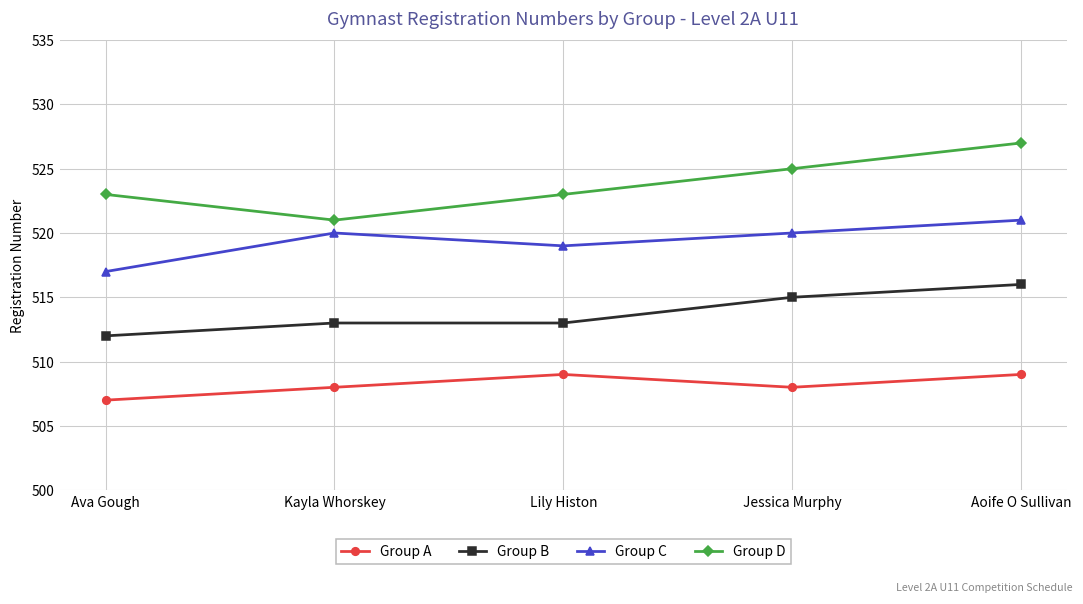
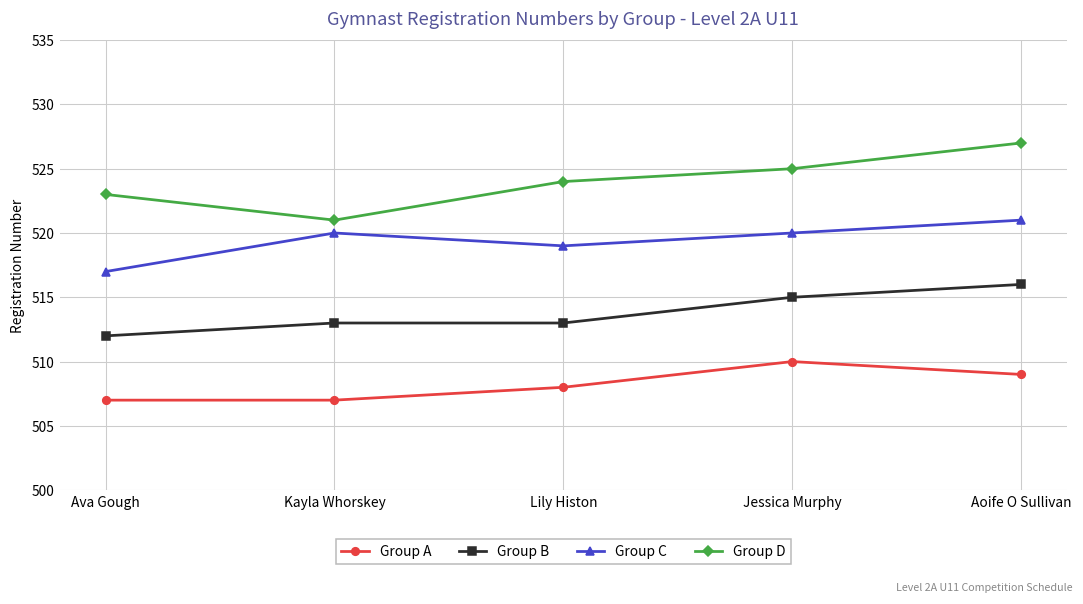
  {
    "Group A": {
      "Ava Gough": 507,
-     "Kayla Whorskey": 508,
-     "Lily Histon": 509,
-     "Jessica Murphy": 508,
+     "Kayla Whorskey": 507,
+     "Lily Histon": 508,
+     "Jessica Murphy": 510,
      "Aoife O Sullivan": 509
    },
    "Group B": {
      "Ava Gough": 512,
      "Kayla Whorskey": 513,
      "Lily Histon": 513,
      "Jessica Murphy": 515,
      "Aoife O Sullivan": 516
    },
    "Group C": {
      "Ava Gough": 517,
      "Kayla Whorskey": 520,
      "Lily Histon": 519,
      "Jessica Murphy": 520,
      "Aoife O Sullivan": 521
    },
    "Group D": {
      "Ava Gough": 523,
      "Kayla Whorskey": 521,
-     "Lily Histon": 523,
+     "Lily Histon": 524,
      "Jessica Murphy": 525,
      "Aoife O Sullivan": 527
    }
  }
